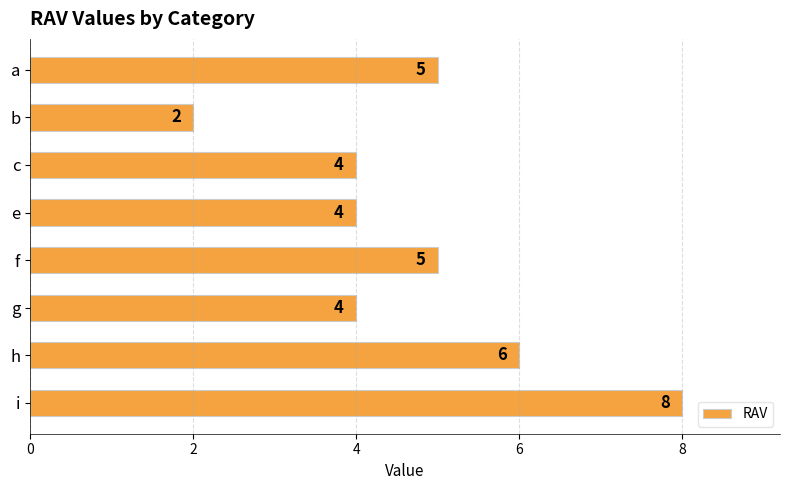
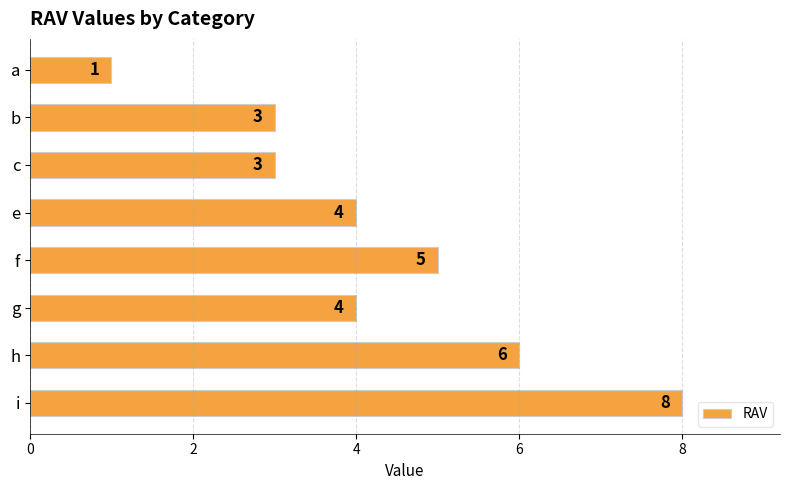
  {
-   "a": 5,
-   "b": 2,
-   "c": 4,
+   "a": 1,
+   "b": 3,
+   "c": 3,
    "e": 4,
    "f": 5,
    "g": 4,
    "h": 6,
    "i": 8
  }
